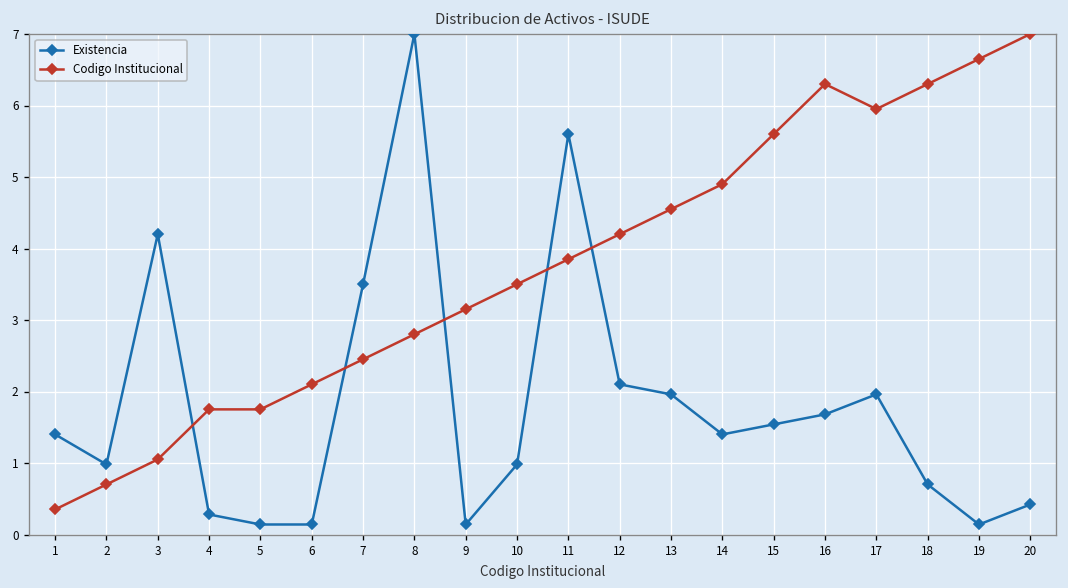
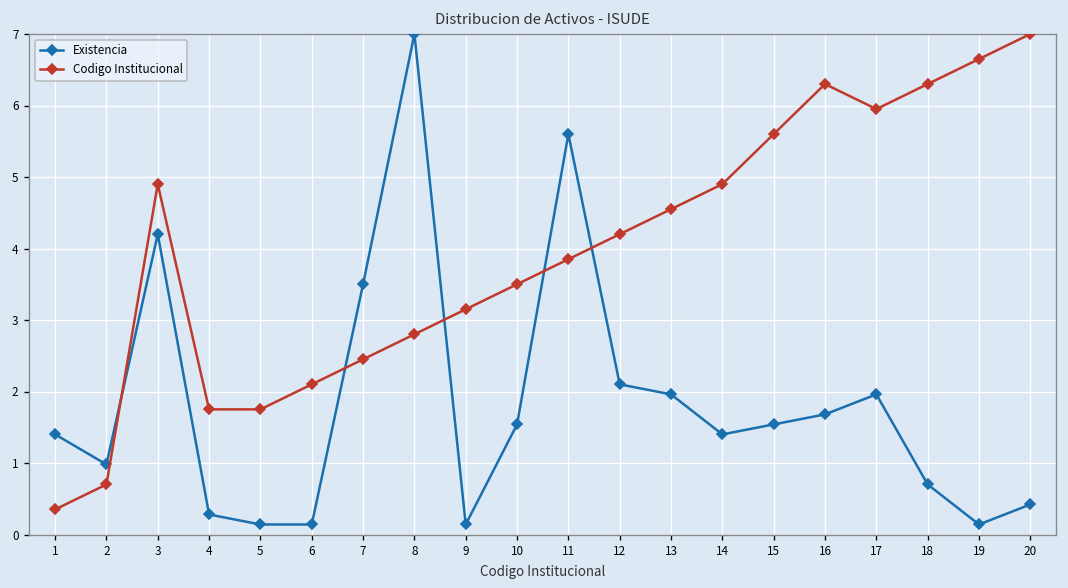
  {
    "Existencia": {
      "1": 1.4,
      "2": 1.0,
      "3": 4.2,
      "4": 0.3,
      "5": 0.1,
      "6": 0.1,
      "7": 3.5,
      "8": 7.0,
      "9": 0.1,
-     "10": 1.0,
+     "10": 1.5,
      "11": 5.6,
      "12": 2.1,
      "13": 2.0,
      "14": 1.4,
      "15": 1.5,
      "16": 1.7,
      "17": 2.0,
      "18": 0.7,
      "19": 0.1,
      "20": 0.4
    },
    "Codigo Institucional": {
      "1": 0.4,
      "2": 0.7,
-     "3": 1.1,
+     "3": 4.9,
      "4": 1.8,
      "5": 1.8,
      "6": 2.1,
      "7": 2.4,
      "8": 2.8,
      "9": 3.2,
      "10": 3.5,
      "11": 3.9,
      "12": 4.2,
      "13": 4.6,
      "14": 4.9,
      "15": 5.6,
      "16": 6.3,
      "17": 6.0,
      "18": 6.3,
      "19": 6.6,
      "20": 7.0
    }
  }
